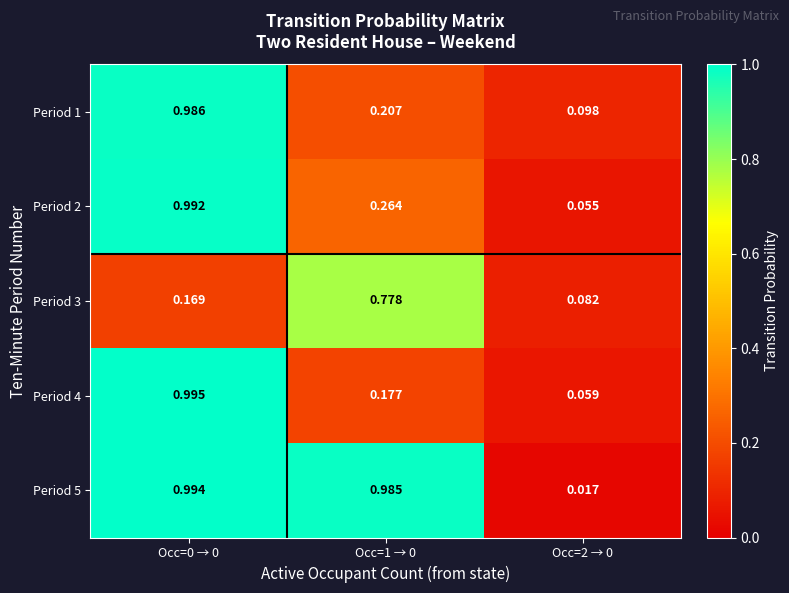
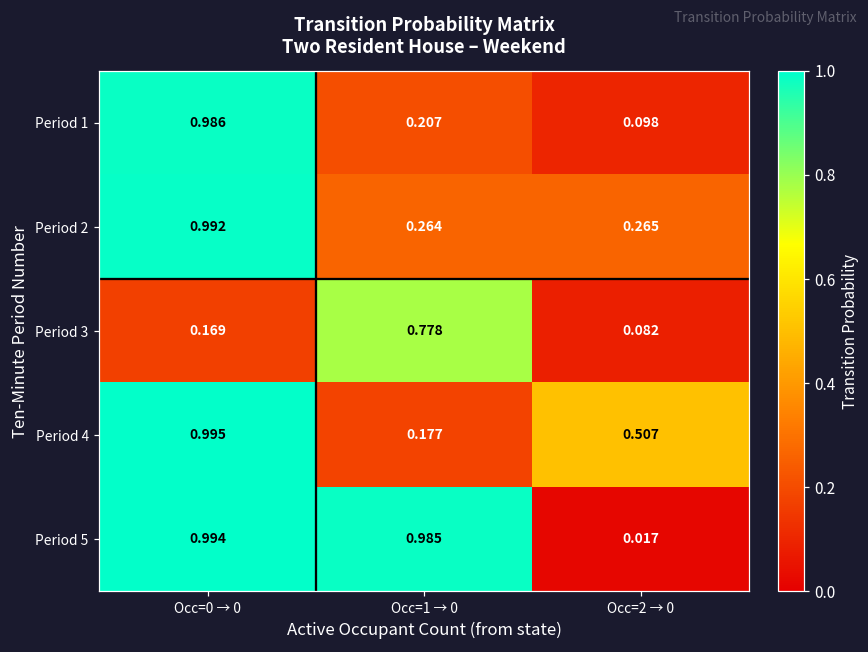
  {
    "Period 1": {
      "Occ=0 → 0": 0.986,
      "Occ=1 → 0": 0.207,
      "Occ=2 → 0": 0.098
    },
    "Period 2": {
      "Occ=0 → 0": 0.992,
      "Occ=1 → 0": 0.264,
-     "Occ=2 → 0": 0.055
+     "Occ=2 → 0": 0.265
    },
    "Period 3": {
      "Occ=0 → 0": 0.169,
      "Occ=1 → 0": 0.778,
      "Occ=2 → 0": 0.082
    },
    "Period 4": {
      "Occ=0 → 0": 0.995,
      "Occ=1 → 0": 0.177,
-     "Occ=2 → 0": 0.059
+     "Occ=2 → 0": 0.507
    },
    "Period 5": {
      "Occ=0 → 0": 0.994,
      "Occ=1 → 0": 0.985,
      "Occ=2 → 0": 0.017
    }
  }
